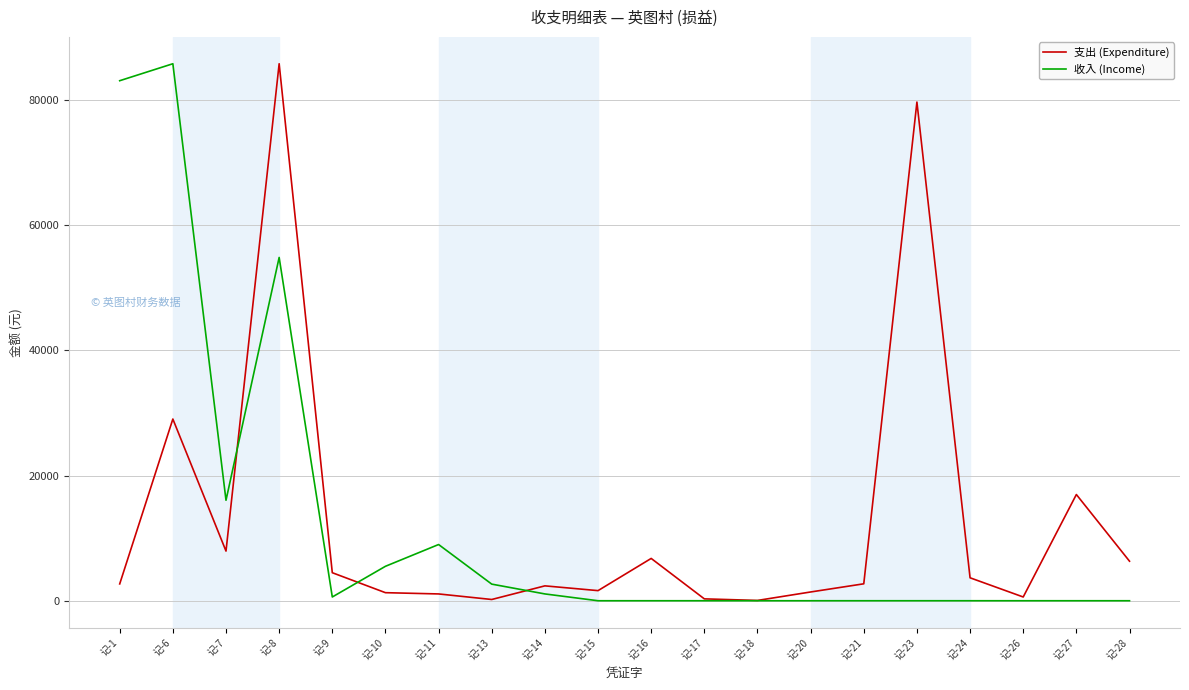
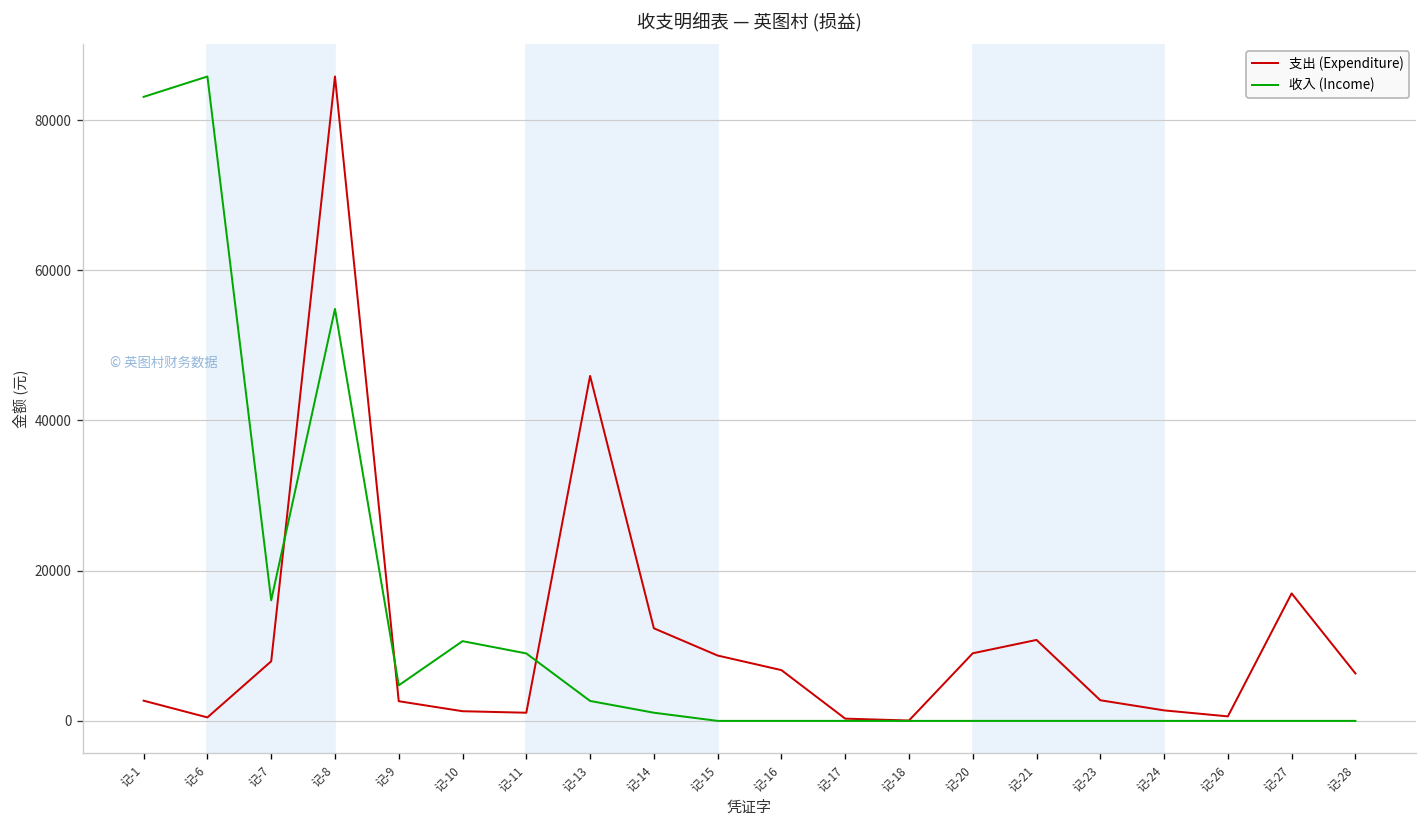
  {
    "支出 (Expenditure)": {
      "记-1": 3000,
-     "记-6": 29000,
+     "记-6": 0,
      "记-7": 8000,
      "记-8": 86000,
-     "记-9": 4000,
+     "记-9": 3000,
      "记-10": 1000,
      "记-11": 1000,
-     "记-13": 0,
-     "记-14": 2000,
-     "记-15": 2000,
+     "记-13": 46000,
+     "记-14": 12000,
+     "记-15": 9000,
      "记-16": 7000,
-     "记-20": 1000,
-     "记-21": 3000,
-     "记-23": 80000,
-     "记-24": 4000,
+     "记-20": 9000,
+     "记-21": 11000,
+     "记-23": 3000,
+     "记-24": 1000,
      "记-26": 1000,
      "记-27": 17000,
      "记-28": 6000
    },
    "收入 (Income)": {
      "记-1": 83000,
      "记-6": 86000,
      "记-7": 16000,
      "记-8": 55000,
-     "记-9": 1000,
-     "记-10": 6000,
+     "记-9": 5000,
+     "记-10": 11000,
      "记-11": 9000,
      "记-13": 3000,
      "记-14": 1000,
      "记-15": 0,
      "记-16": 0,
      "记-20": 0,
      "记-21": 0,
      "记-23": 0,
      "记-24": 0,
      "记-26": 0,
      "记-27": 0,
      "记-28": 0
    }
  }
